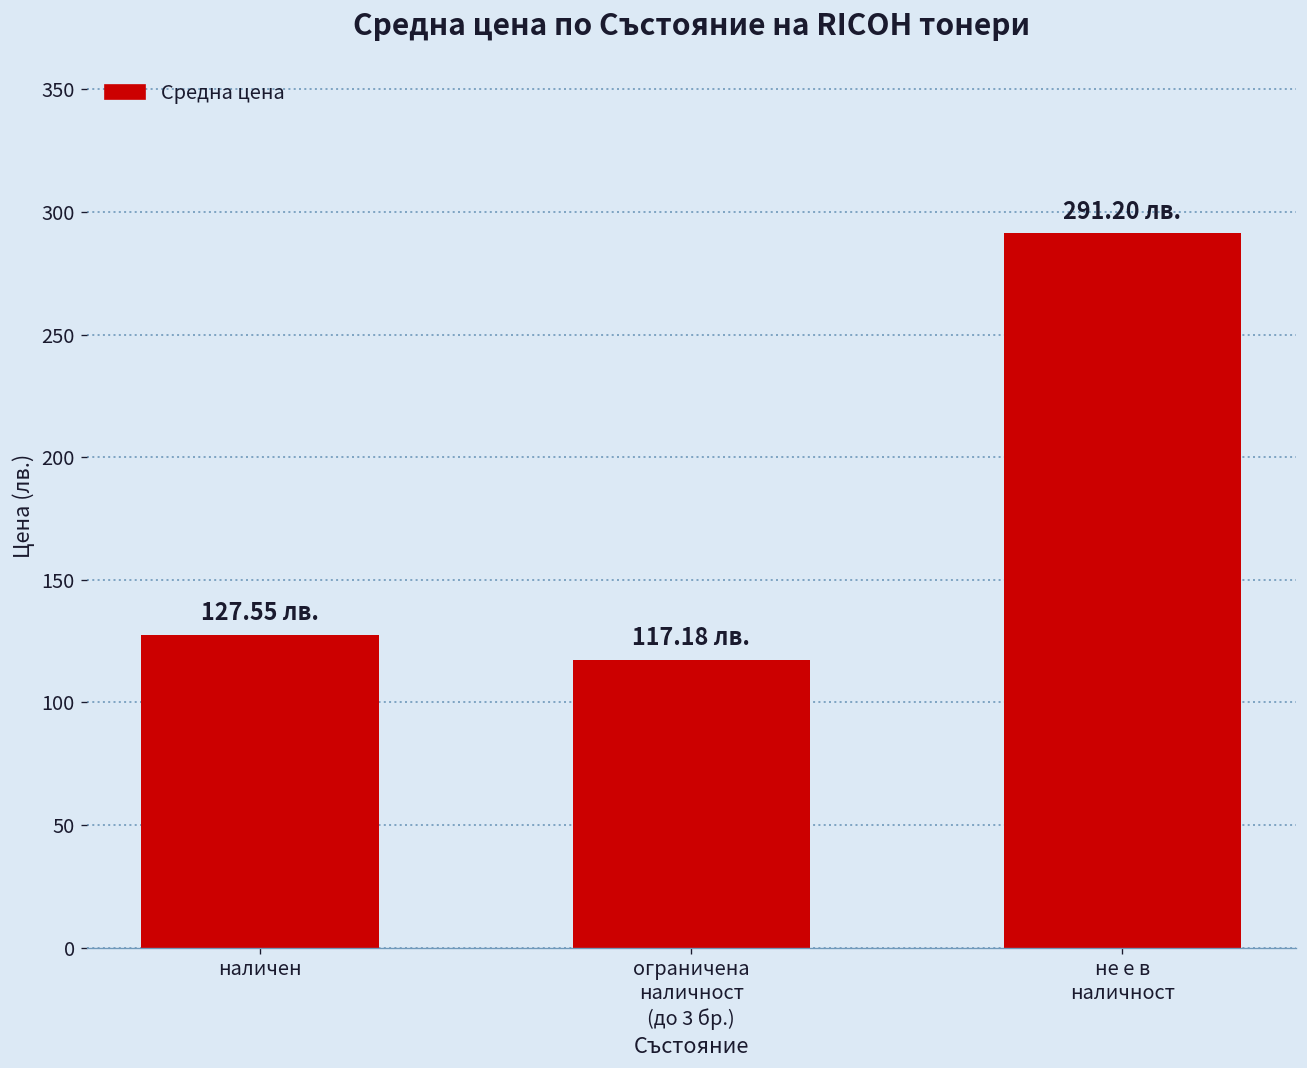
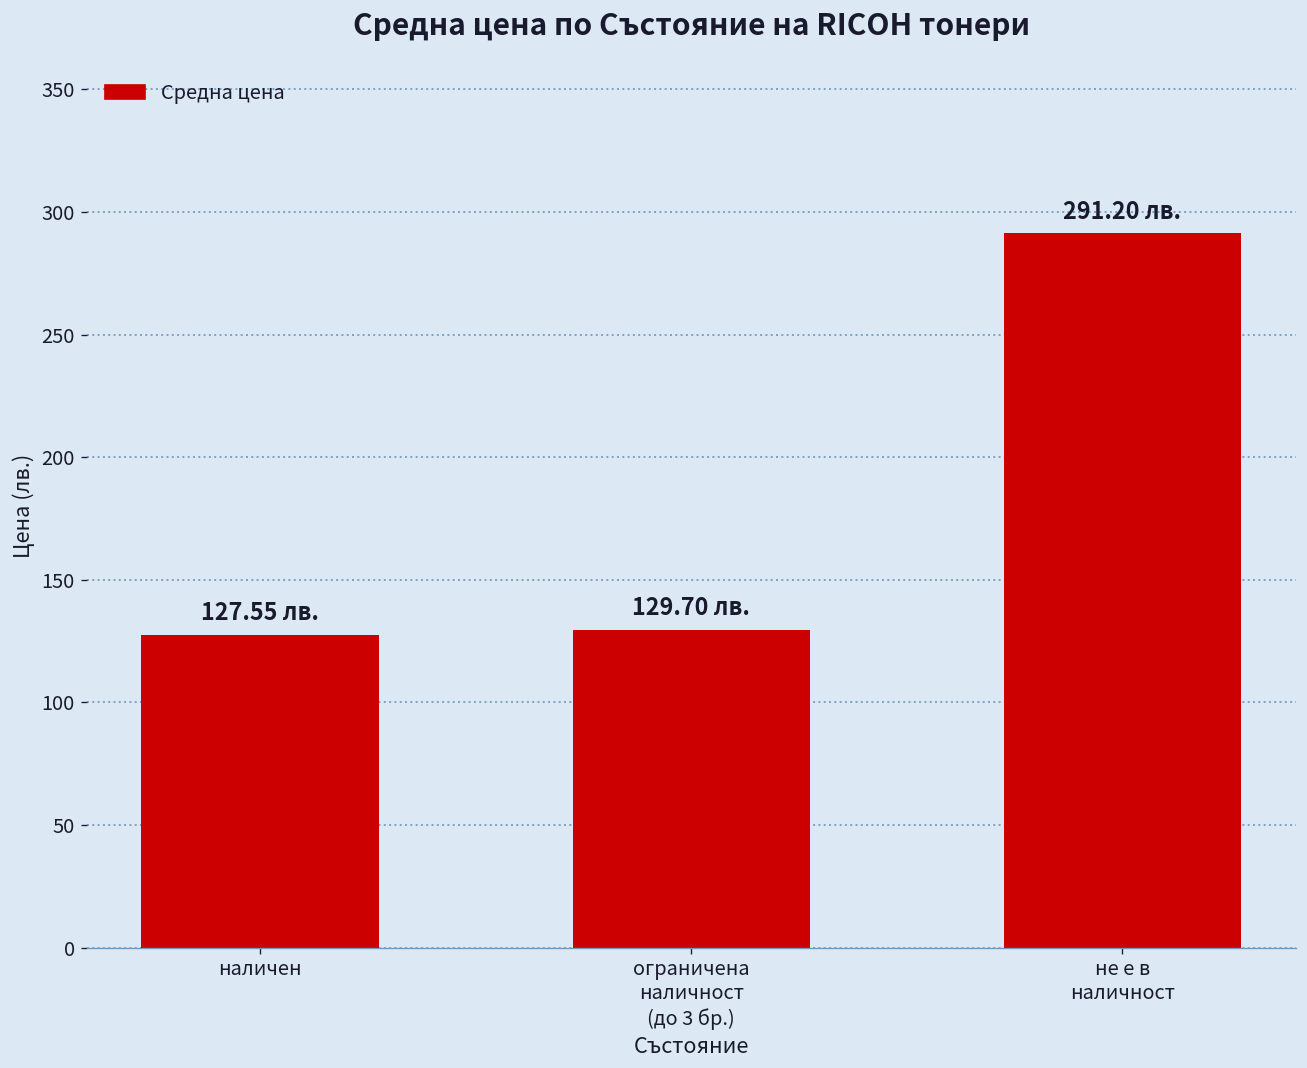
  {
    "наличен": 127.55,
-   "ограничена наличност (до 3 бр.)": 117.18,
+   "ограничена наличност (до 3 бр.)": 129.70,
    "не е в наличност": 291.20
  }
